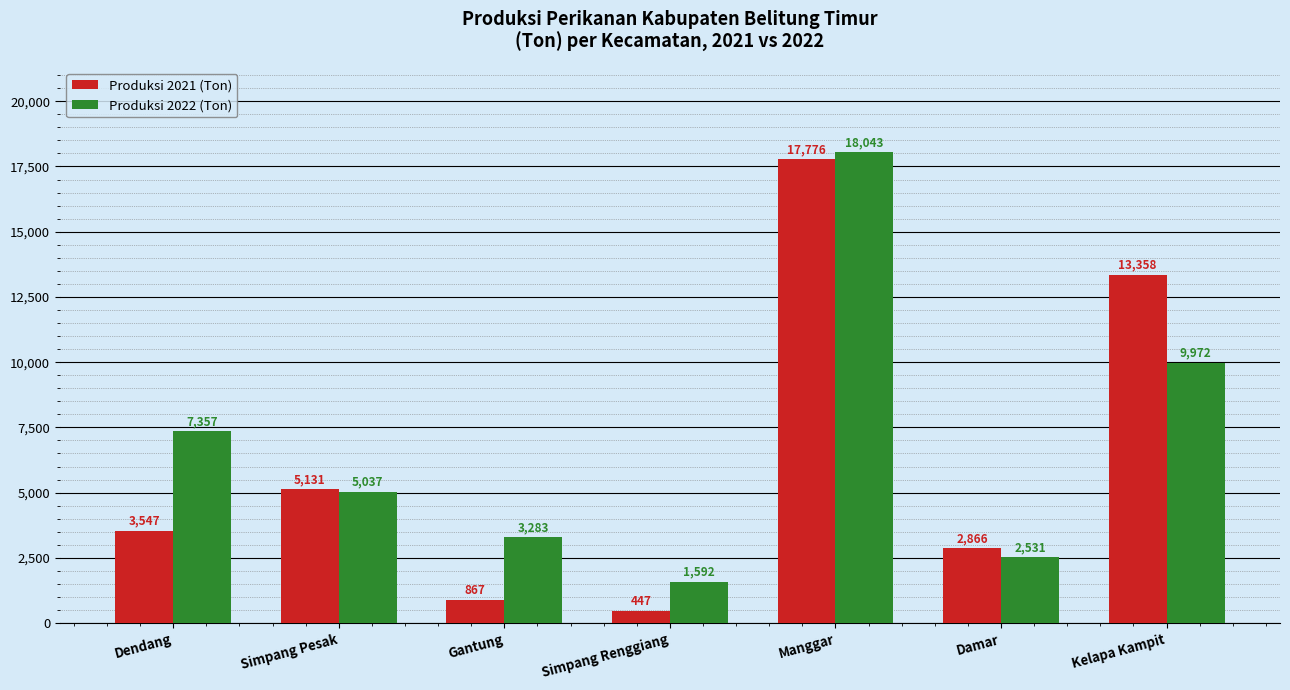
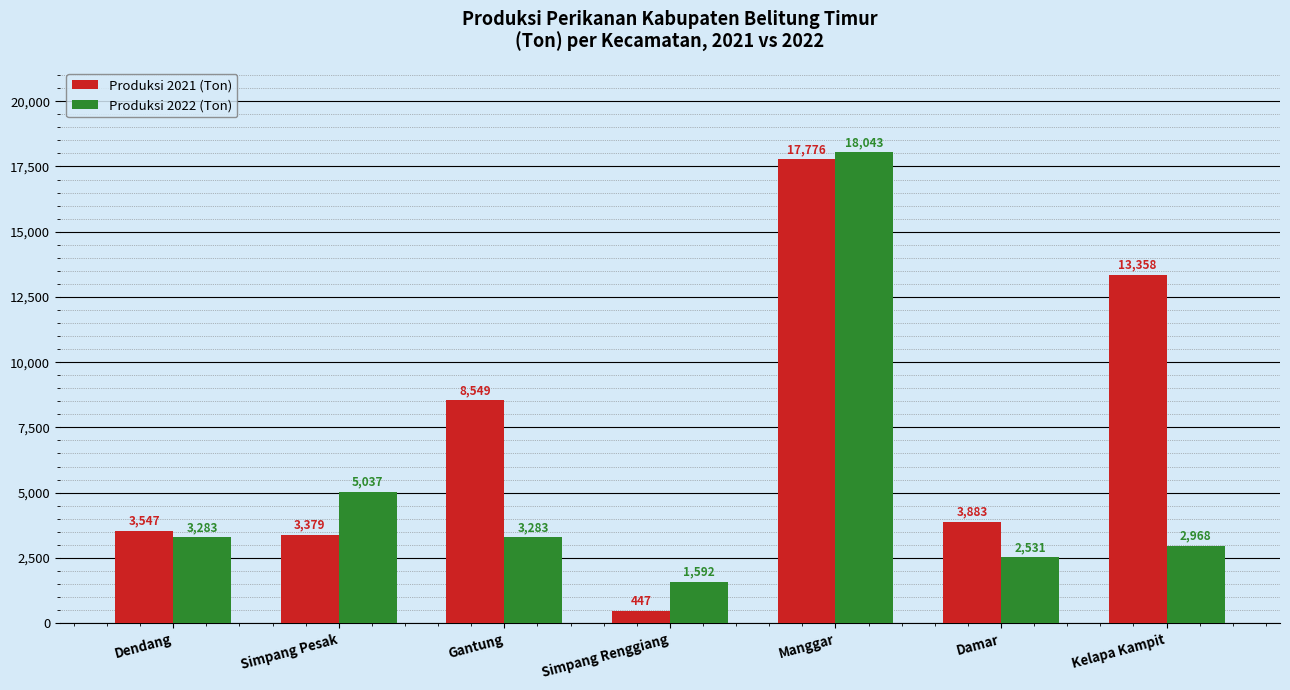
  {
    "Produksi 2021 (Ton)": {
      "Dendang": "3,547",
-     "Simpang Pesak": "5,131",
-     "Gantung": "867",
+     "Simpang Pesak": "3,379",
+     "Gantung": "8,549",
      "Simpang Renggiang": "447",
      "Manggar": "17,776",
-     "Damar": "2,866",
+     "Damar": "3,883",
      "Kelapa Kampit": "13,358"
    },
    "Produksi 2022 (Ton)": {
-     "Dendang": "7,357",
+     "Dendang": "3,283",
      "Simpang Pesak": "5,037",
      "Gantung": "3,283",
      "Simpang Renggiang": "1,592",
      "Manggar": "18,043",
      "Damar": "2,531",
-     "Kelapa Kampit": "9,972"
+     "Kelapa Kampit": "2,968"
    }
  }
